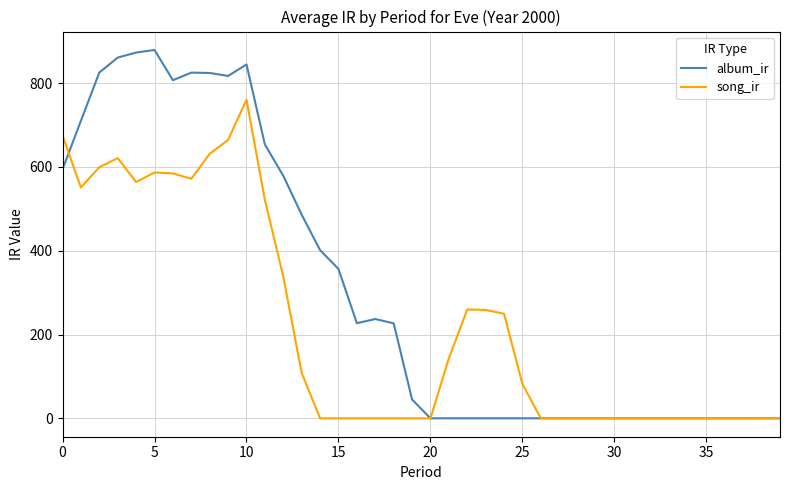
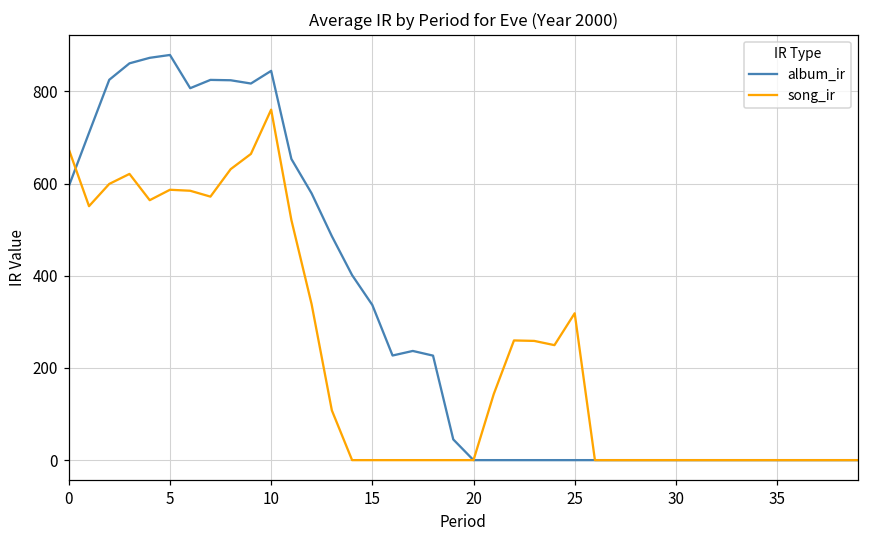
  {
    "album_ir": {
      "0": 590,
      "5": 880,
      "10": 840,
-     "15": 360,
+     "15": 340,
      "25": 0
    },
    "song_ir": {
      "0": 670,
      "5": 590,
      "10": 760,
      "15": 0,
-     "25": 80
+     "25": 320
    }
  }
